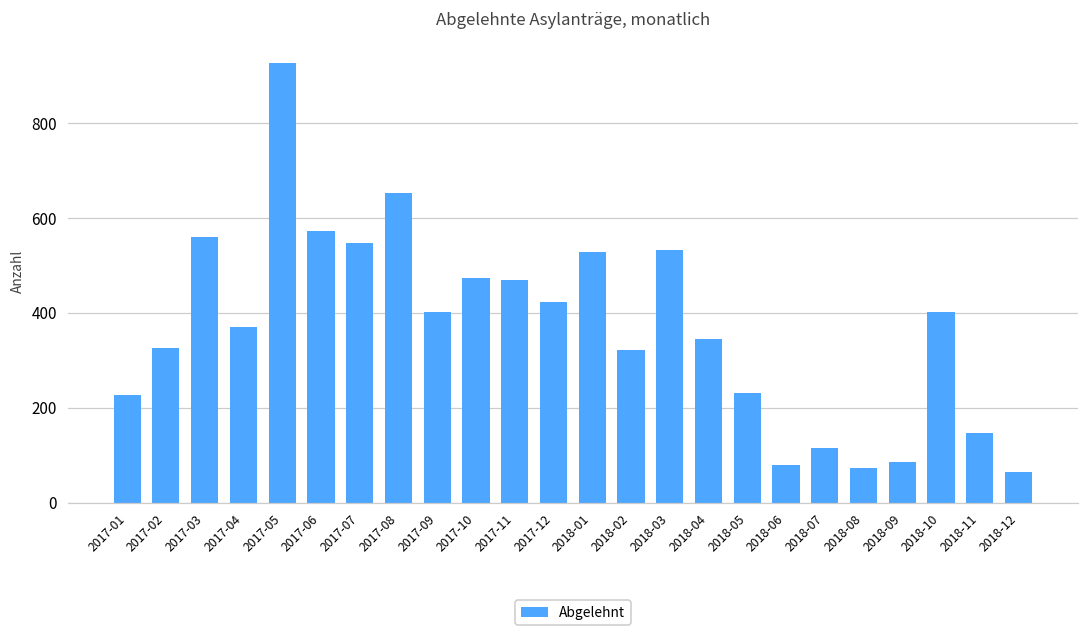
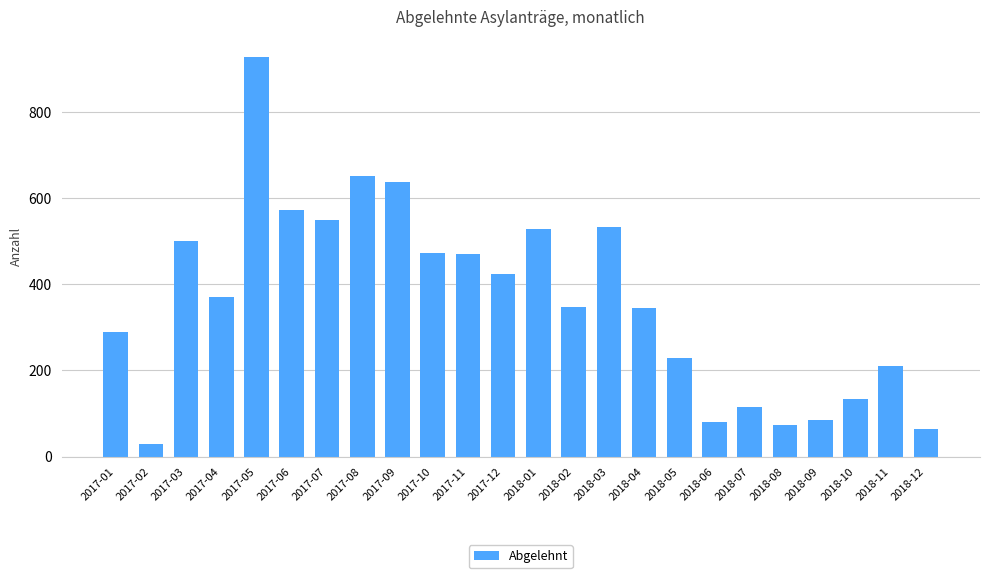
  {
-   "2017-01": 230,
-   "2017-02": 330,
-   "2017-03": 560,
+   "2017-01": 290,
+   "2017-02": 30,
+   "2017-03": 500,
    "2017-04": 370,
    "2017-05": 930,
    "2017-06": 570,
    "2017-07": 550,
    "2017-08": 650,
-   "2017-09": 400,
+   "2017-09": 640,
    "2017-10": 470,
    "2017-11": 470,
    "2017-12": 420,
    "2018-01": 530,
-   "2018-02": 320,
+   "2018-02": 350,
    "2018-03": 530,
    "2018-04": 340,
    "2018-05": 230,
    "2018-06": 80,
    "2018-07": 120,
    "2018-08": 70,
    "2018-09": 90,
-   "2018-10": 400,
-   "2018-11": 150,
+   "2018-10": 130,
+   "2018-11": 210,
    "2018-12": 60
  }
